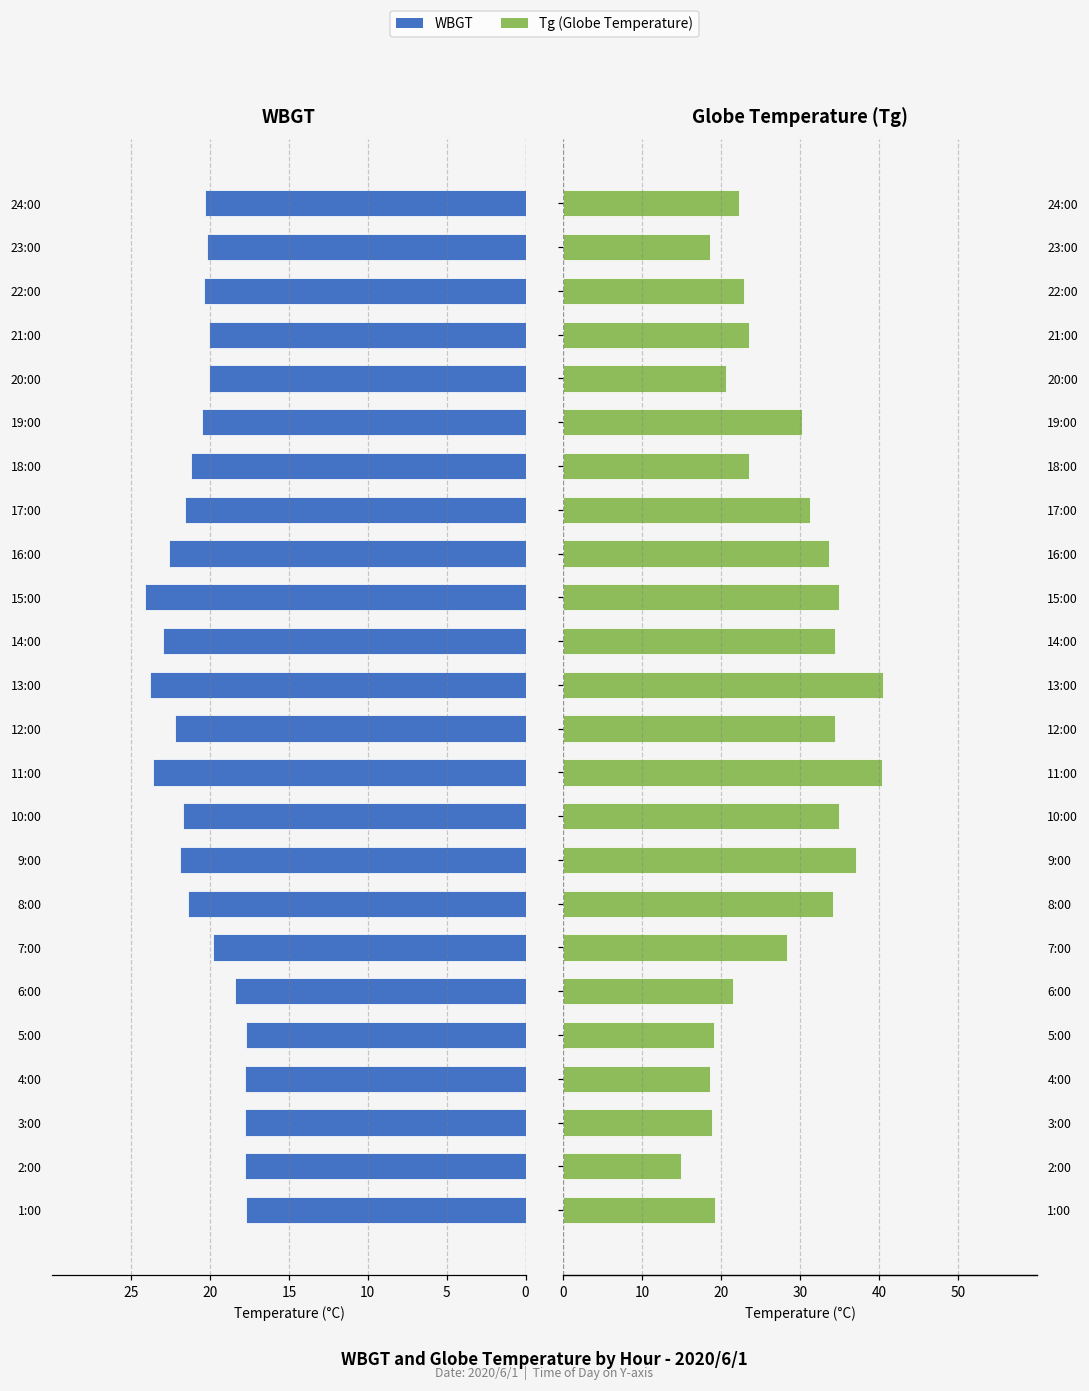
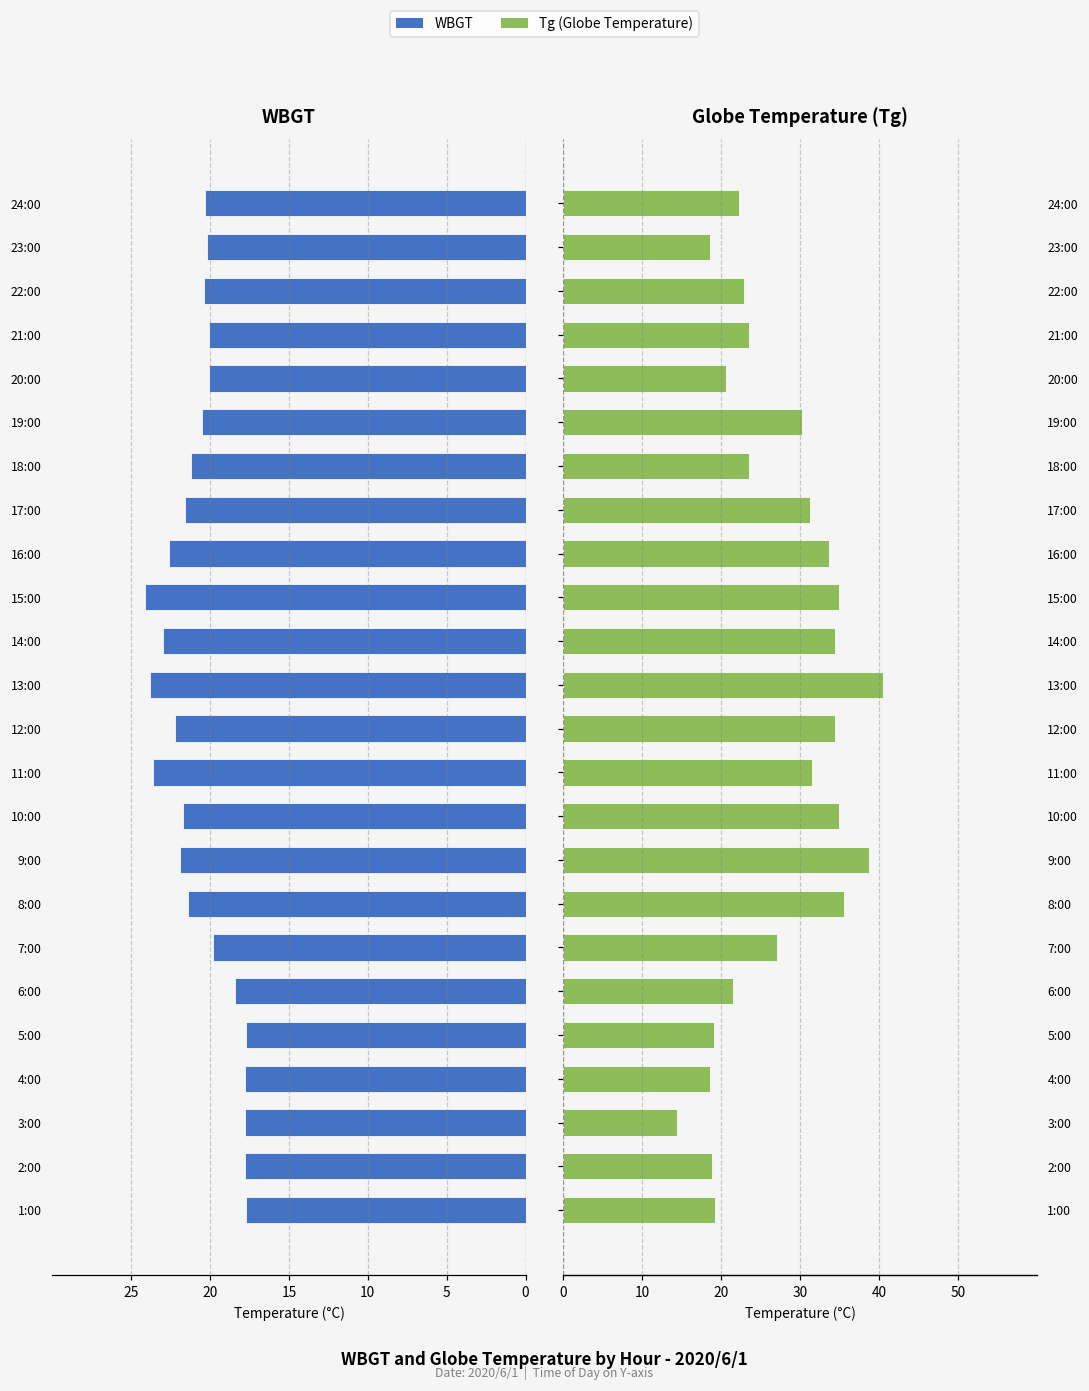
  {
    "Globe Temperature (Tg)": {
      "24:00": 22,
      "23:00": 19,
      "22:00": 23,
      "21:00": 24,
      "20:00": 21,
      "19:00": 30,
      "18:00": 24,
      "17:00": 31,
      "16:00": 34,
      "15:00": 35,
      "14:00": 34,
      "13:00": 41,
      "12:00": 34,
-     "11:00": 40,
+     "11:00": 32,
      "10:00": 35,
-     "9:00": 37,
-     "8:00": 34,
-     "7:00": 28,
+     "9:00": 39,
+     "8:00": 36,
+     "7:00": 27,
      "6:00": 22,
      "5:00": 19,
      "4:00": 19,
-     "3:00": 19,
-     "2:00": 15,
+     "3:00": 14,
+     "2:00": 19,
      "1:00": 19
    }
  }
